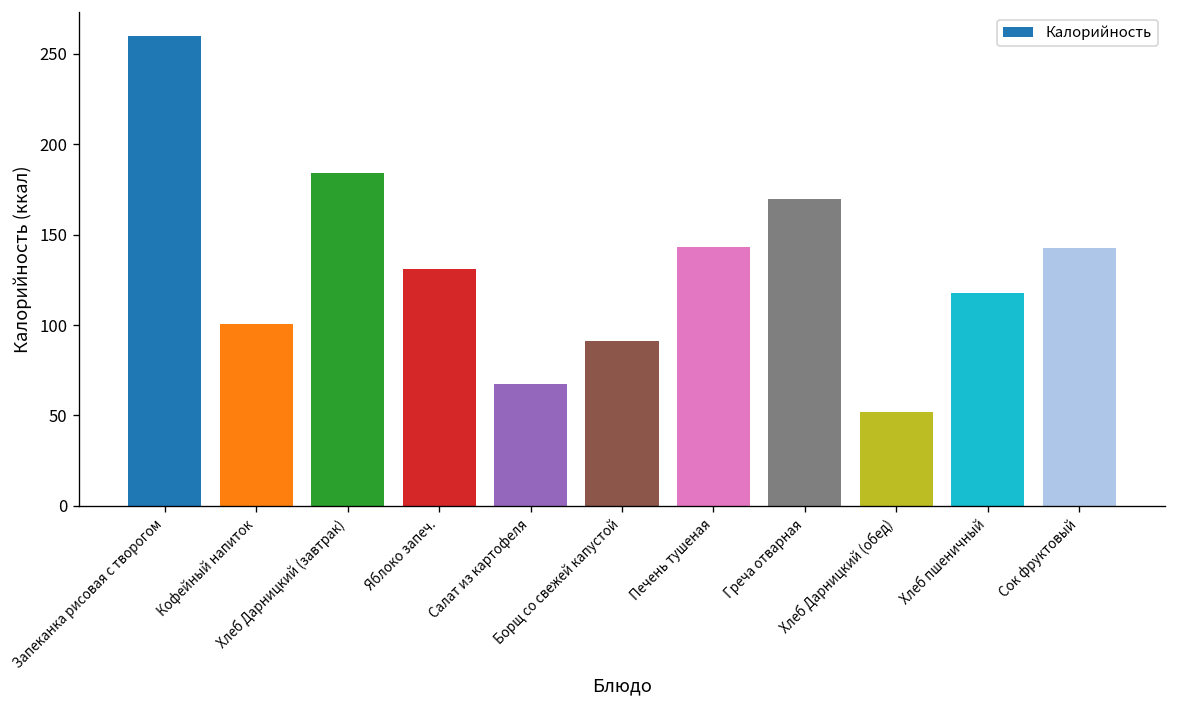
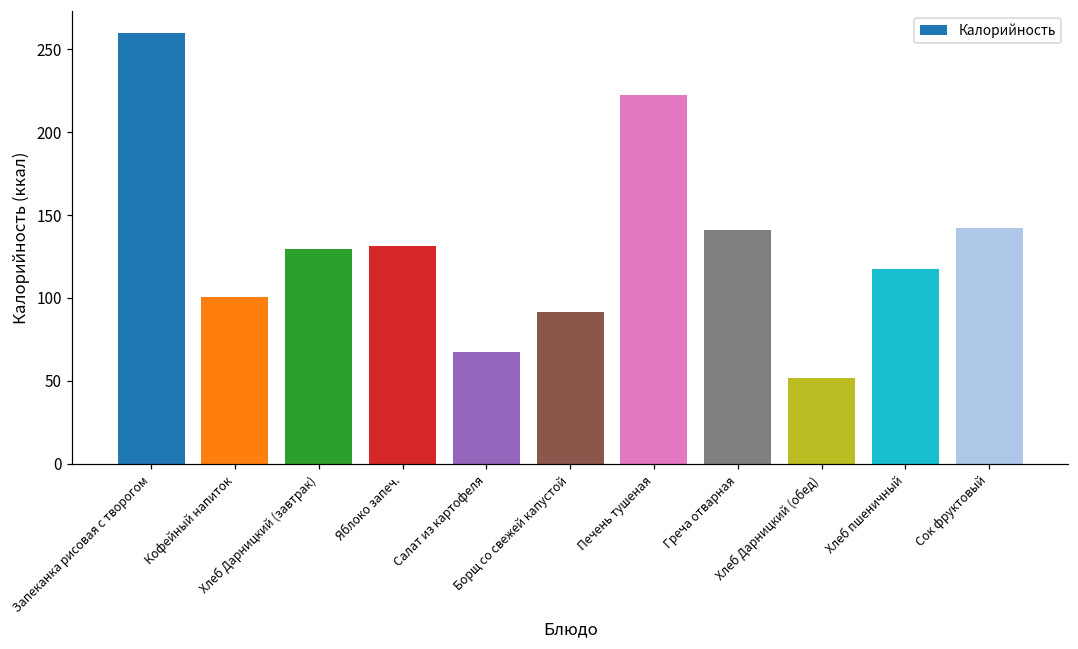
  {
    "Запеканка рисовая с творогом": 260,
    "Кофейный напиток": 101,
-   "Хлеб Дарницкий (завтрак)": 184,
+   "Хлеб Дарницкий (завтрак)": 129,
    "Яблоко запеч.": 131,
    "Салат из картофеля": 68,
    "Борщ со свежей капустой": 91,
-   "Печень тушеная": 143,
-   "Греча отварная": 170,
+   "Печень тушеная": 222,
+   "Греча отварная": 141,
    "Хлеб Дарницкий (обед)": 52,
    "Хлеб пшеничный": 118,
    "Сок фруктовый": 142
  }
